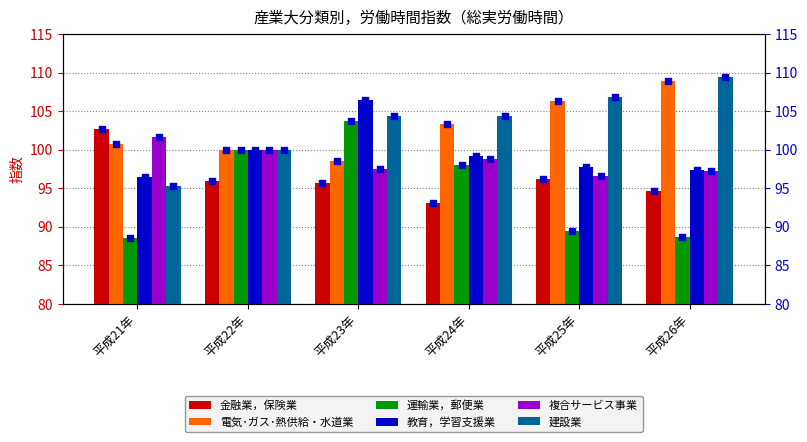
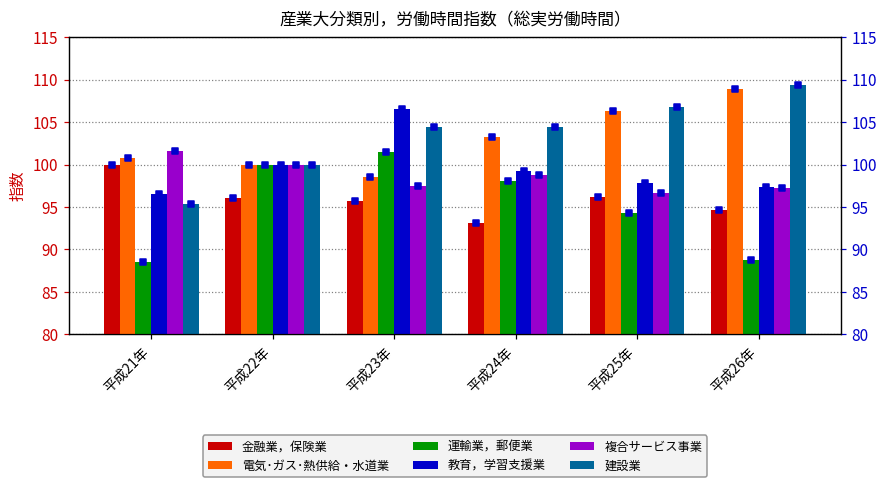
  {
    "金融業，保険業": {
-     "平成21年": 103,
+     "平成21年": 100,
      "平成22年": 96,
      "平成23年": 96,
      "平成24年": 93,
      "平成25年": 96,
      "平成26年": 95
    },
    "電気･ガス･熱供給・水道業": {
      "平成21年": 101,
      "平成22年": 100,
      "平成23年": 99,
      "平成24年": 103,
      "平成25年": 106,
      "平成26年": 109
    },
    "運輸業，郵便業": {
      "平成21年": 89,
      "平成22年": 100,
-     "平成23年": 104,
+     "平成23年": 102,
      "平成24年": 98,
-     "平成25年": 90,
+     "平成25年": 94,
      "平成26年": 89
    },
    "複合サービス事業": {
      "平成21年": 102,
      "平成22年": 100,
      "平成23年": 98,
      "平成24年": 99,
      "平成25年": 97,
      "平成26年": 97
    },
    "建設業": {
      "平成21年": 95,
      "平成22年": 100,
      "平成23年": 104,
      "平成24年": 104,
      "平成25年": 107,
      "平成26年": 109
    }
  }
